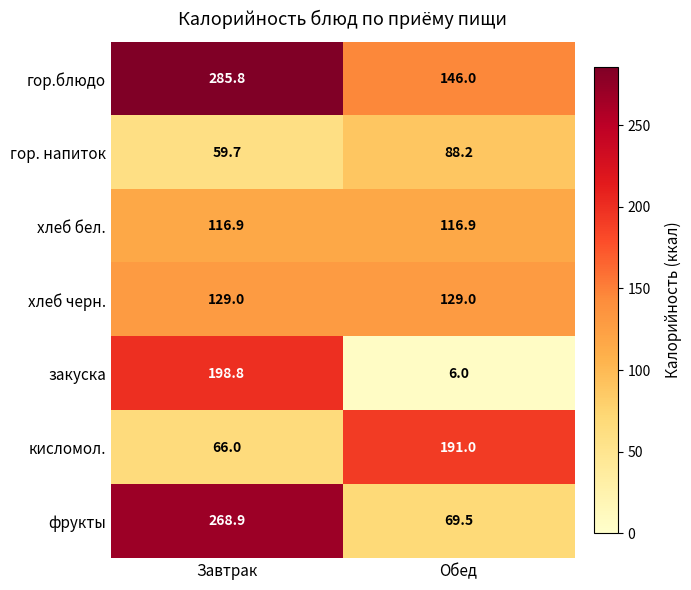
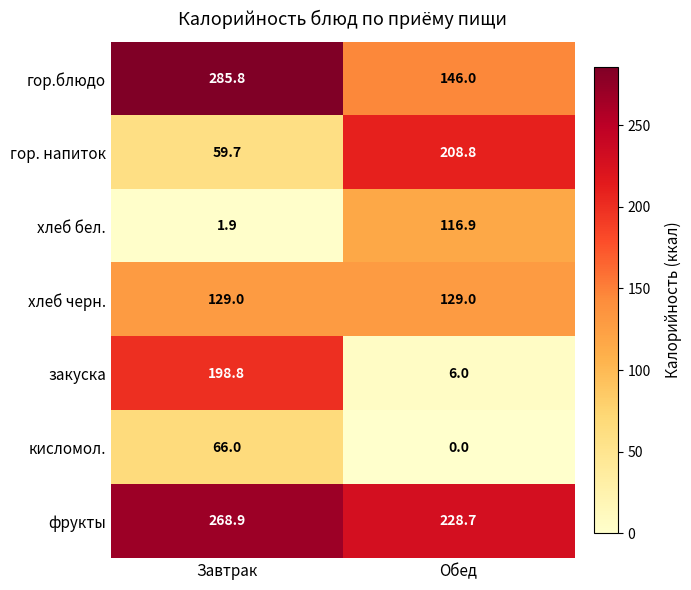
  {
    "гор.блюдо": {
      "Завтрак": 285.8,
      "Обед": 146.0
    },
    "гор. напиток": {
      "Завтрак": 59.7,
-     "Обед": 88.2
+     "Обед": 208.8
    },
    "хлеб бел.": {
-     "Завтрак": 116.9,
+     "Завтрак": 1.9,
      "Обед": 116.9
    },
    "хлеб черн.": {
      "Завтрак": 129.0,
      "Обед": 129.0
    },
    "закуска": {
      "Завтрак": 198.8,
      "Обед": 6.0
    },
    "кисломол.": {
      "Завтрак": 66.0,
-     "Обед": 191.0
+     "Обед": 0.0
    },
    "фрукты": {
      "Завтрак": 268.9,
-     "Обед": 69.5
+     "Обед": 228.7
    }
  }
